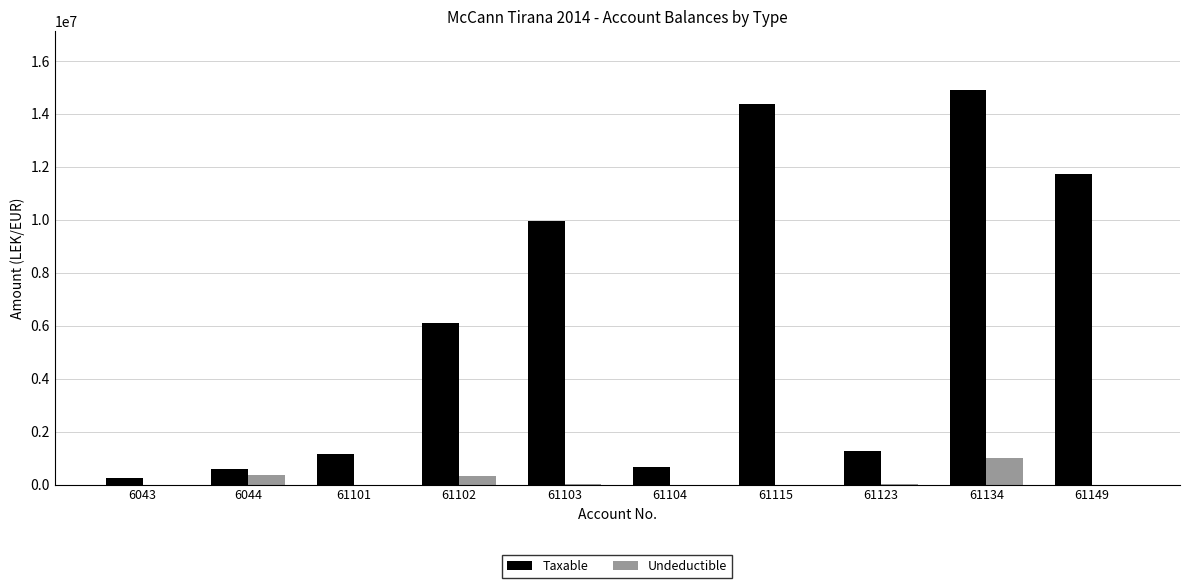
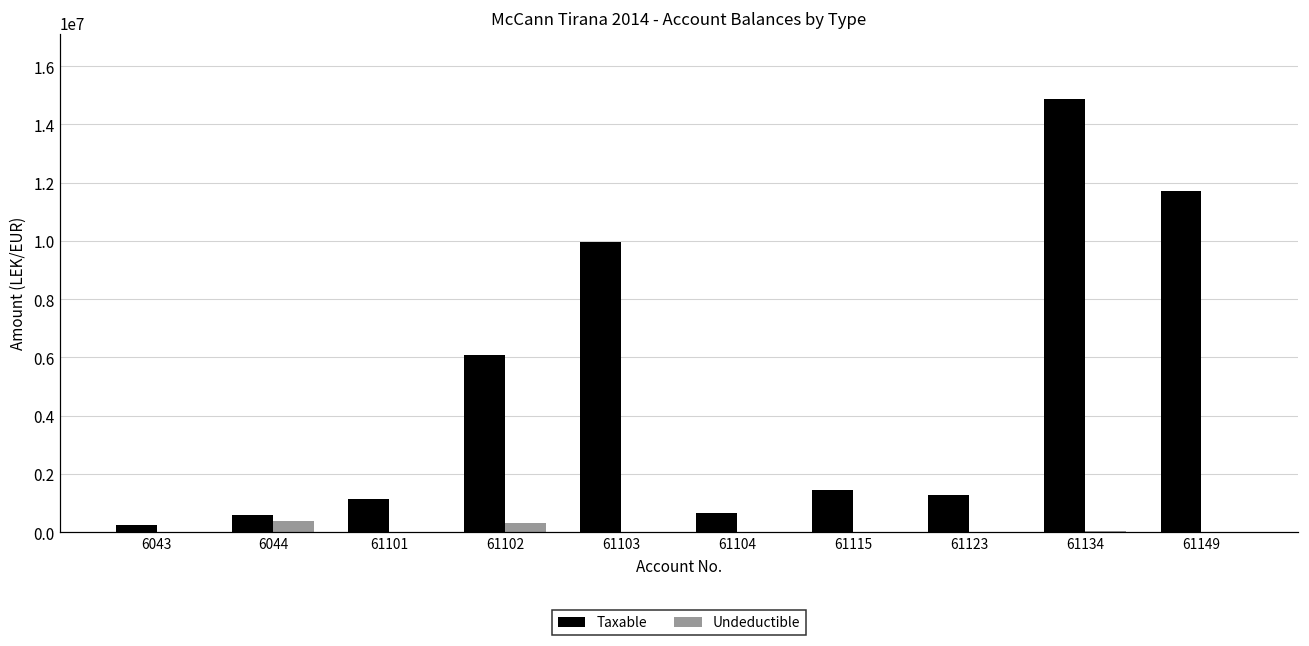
  {
    "Taxable": {
      "6043": 300000,
      "6044": 600000,
      "61101": 1100000,
      "61102": 6100000,
      "61103": 10000000,
      "61104": 700000,
-     "61115": 14400000,
+     "61115": 1400000,
      "61123": 1300000,
      "61134": 14900000,
      "61149": 11700000
    },
    "Undeductible": {
      "6043": 0,
      "6044": 400000,
      "61101": 0,
      "61102": 300000,
      "61104": 0,
-     "61134": 1000000,
+     "61134": 0,
      "61149": 0
    }
  }
